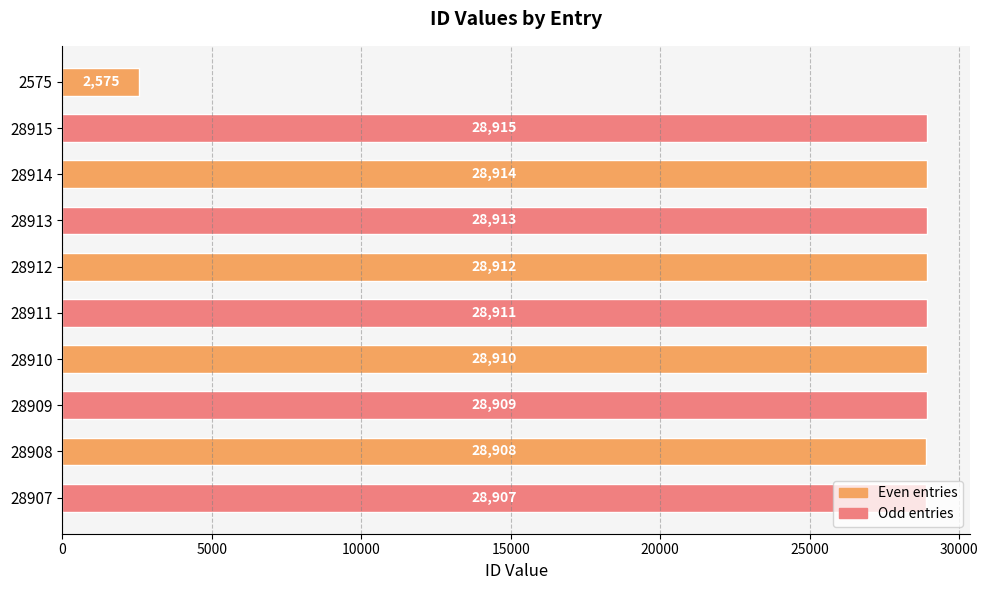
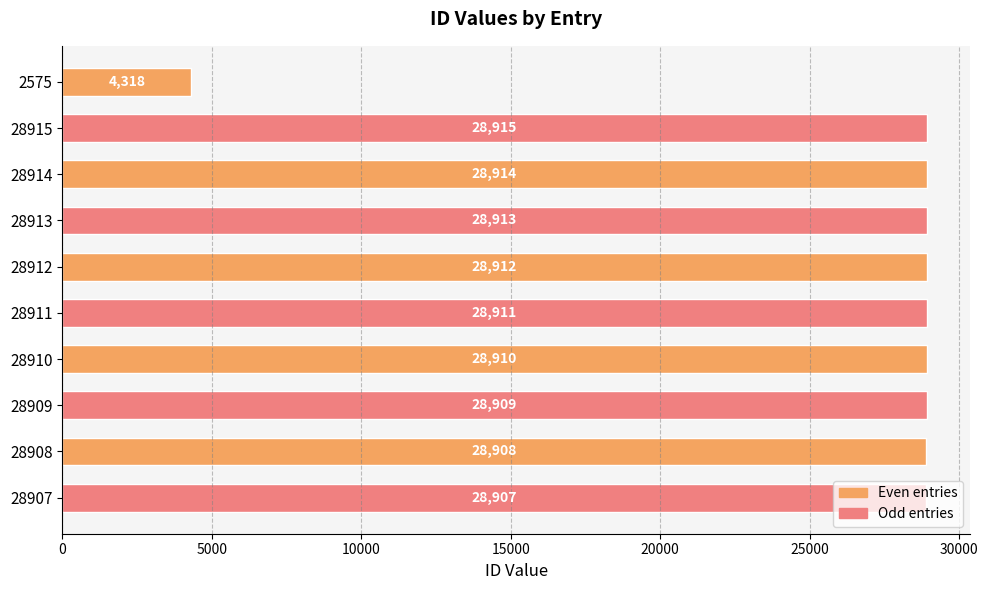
  {
-   "2575": "2,575",
+   "2575": "4,318",
    "28915": "28,915",
    "28914": "28,914",
    "28913": "28,913",
    "28912": "28,912",
    "28911": "28,911",
    "28910": "28,910",
    "28909": "28,909",
    "28908": "28,908"
  }
